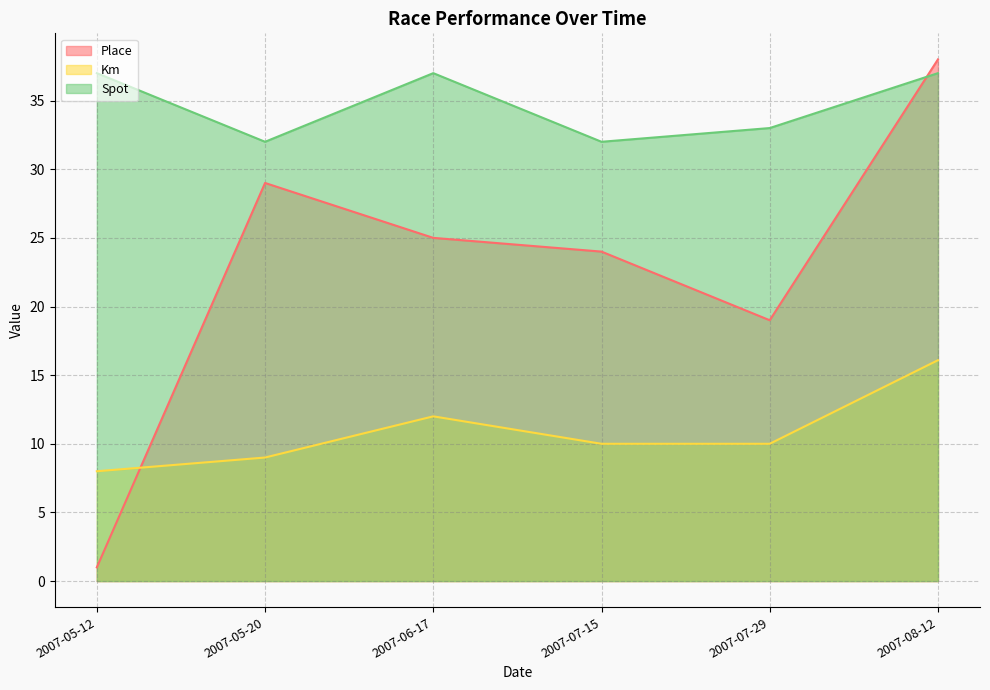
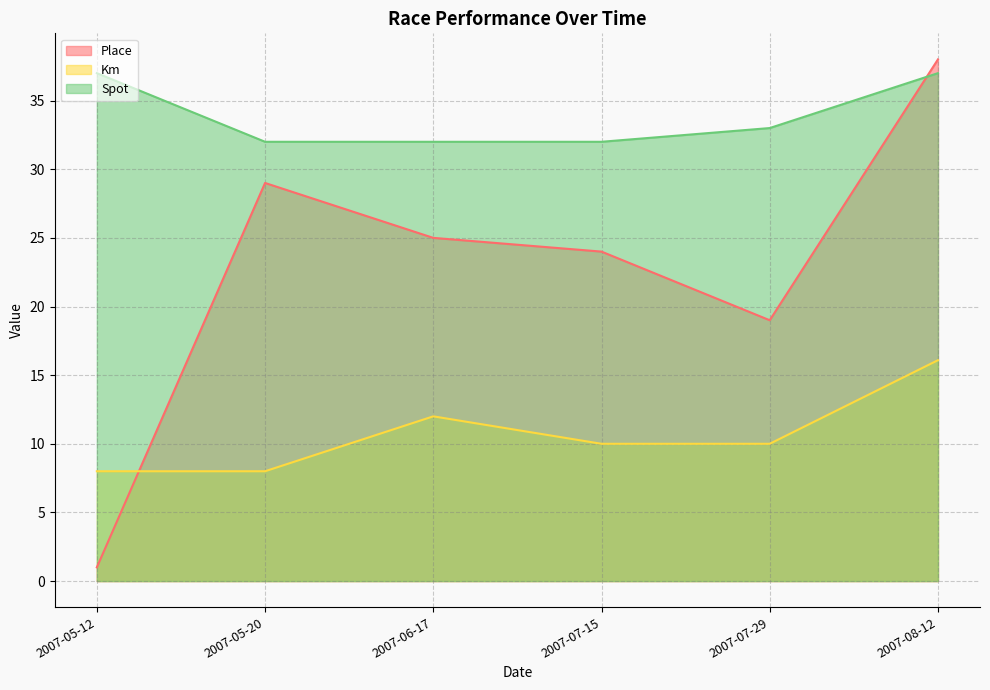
  {
    "Place": {
      "2007-05-12": 1,
      "2007-05-20": 29,
      "2007-06-17": 25,
      "2007-07-15": 24,
      "2007-07-29": 19,
      "2007-08-12": 38
    },
    "Km": {
      "2007-05-12": 8,
-     "2007-05-20": 9,
+     "2007-05-20": 8,
      "2007-06-17": 12,
      "2007-07-15": 10,
      "2007-07-29": 10,
      "2007-08-12": 16
    },
    "Spot": {
      "2007-05-20": 32,
-     "2007-06-17": 37,
+     "2007-06-17": 32,
      "2007-07-15": 32,
      "2007-07-29": 33,
      "2007-08-12": 37
    }
  }
